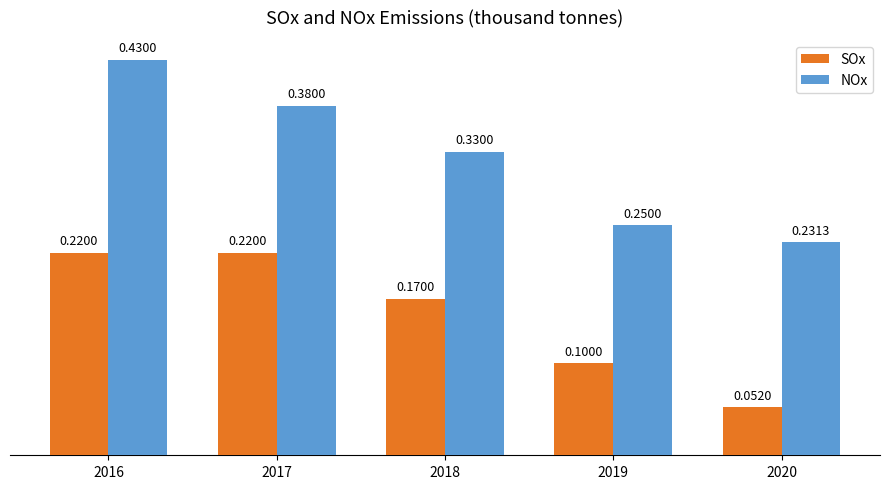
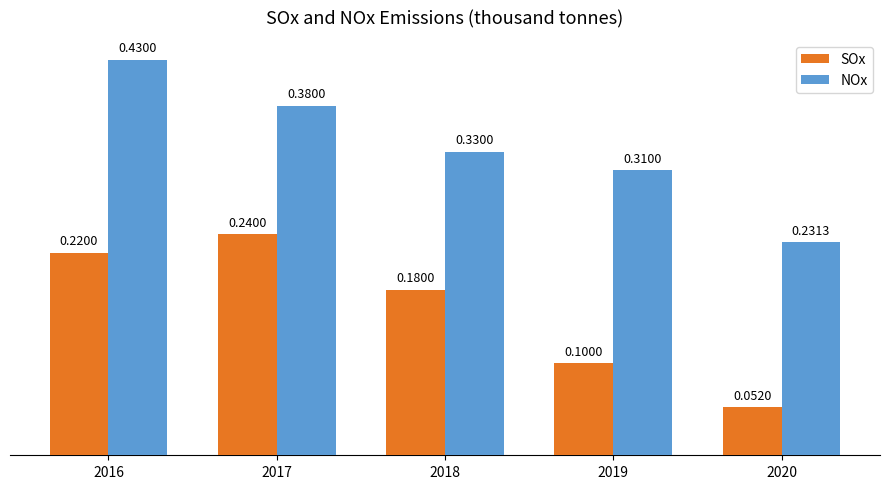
  {
    "SOx": {
      "2016": 0.2200,
-     "2017": 0.2200,
-     "2018": 0.1700,
+     "2017": 0.2400,
+     "2018": 0.1800,
      "2019": 0.1000,
      "2020": 0.0520
    },
    "NOx": {
      "2016": 0.4300,
      "2017": 0.3800,
      "2018": 0.3300,
-     "2019": 0.2500,
+     "2019": 0.3100,
      "2020": 0.2313
    }
  }
